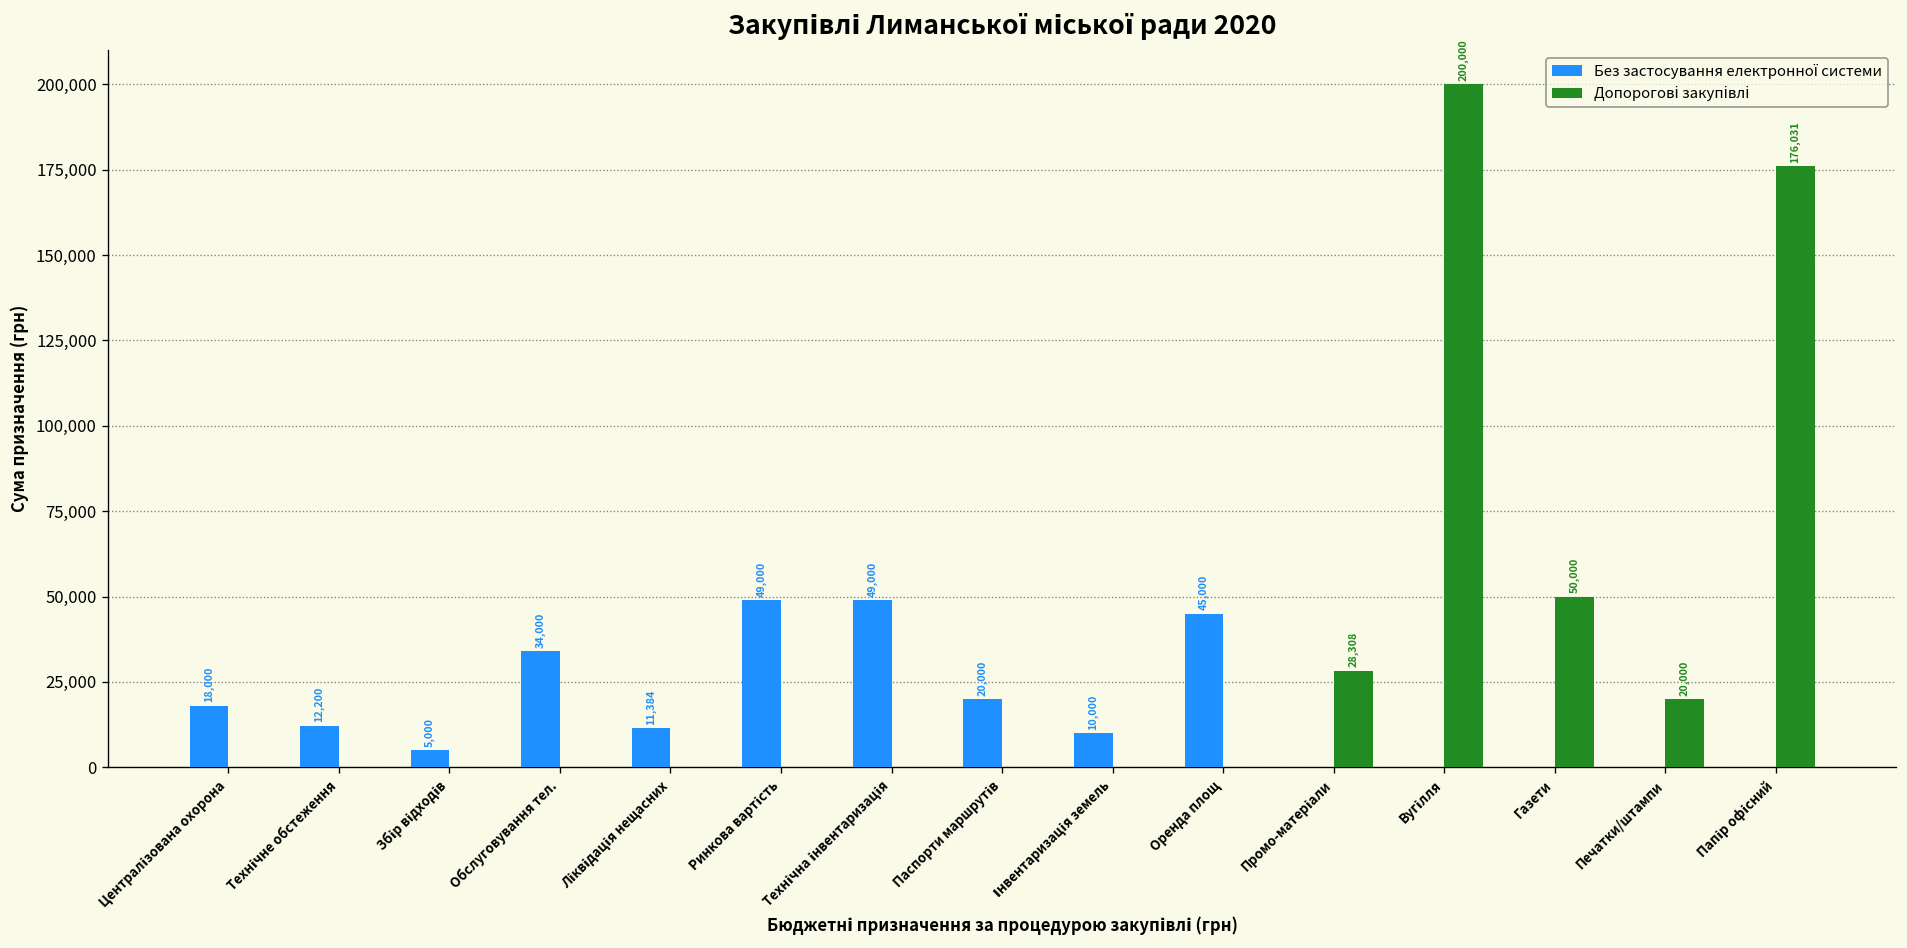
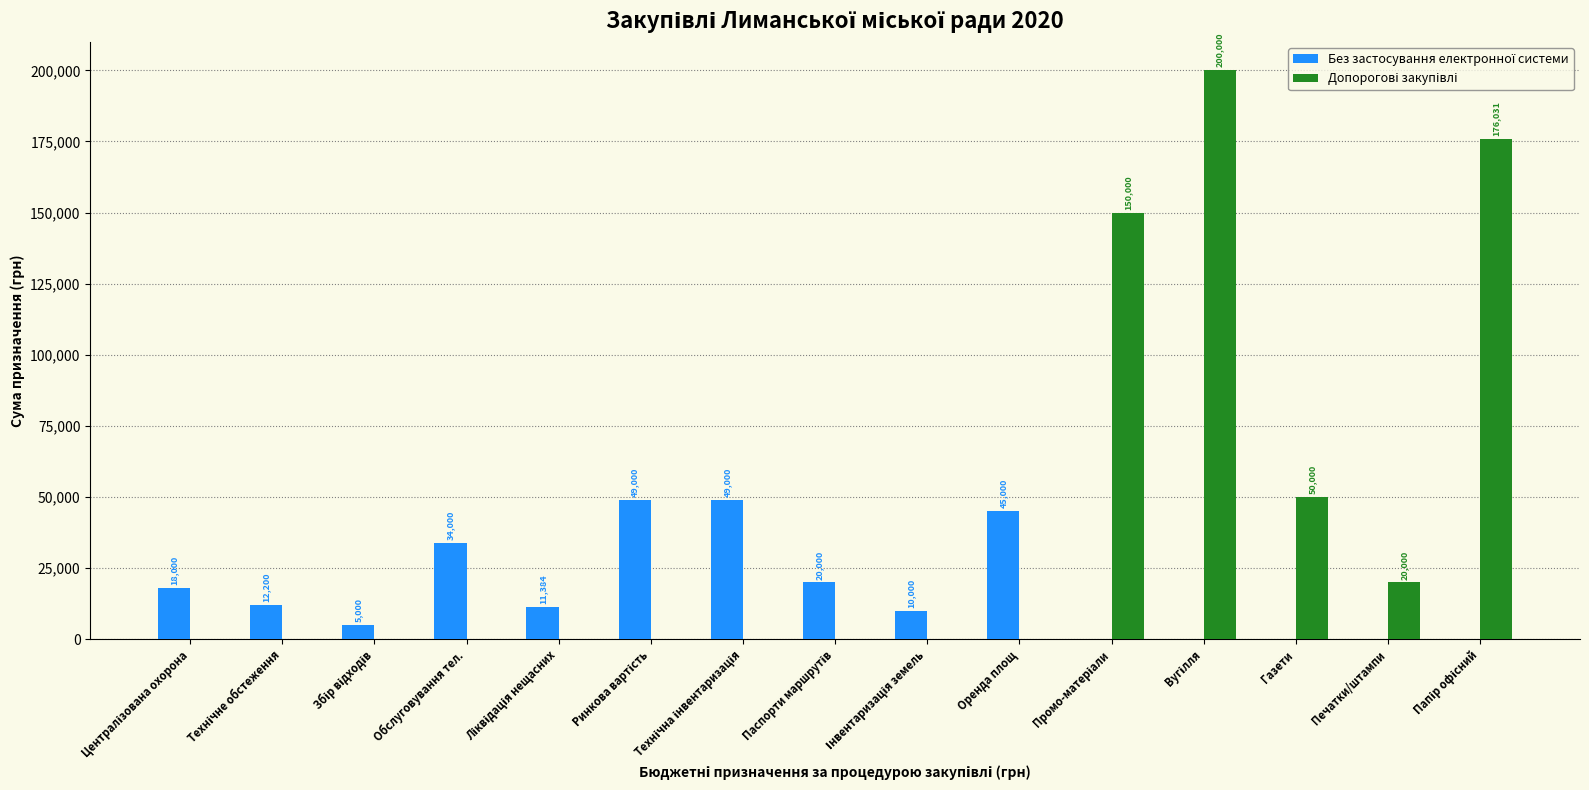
  {
    "Без застосування електронної системи": {
      "Централізована охорона": "18,000",
      "Технічне обстеження": "12,200",
      "Збір відходів": "5,000",
      "Обслуговування тел.": "34,000",
      "Ліквідація нещасних": "11,384",
      "Ринкова вартість": "49,000",
      "Технічна інвентаризація": "49,000",
      "Паспорти маршрутів": "20,000",
      "Інвентаризація земель": "10,000",
      "Оренда площ": "45,000"
    },
    "Допорогові закупівлі": {
-     "Промо-матеріали": "28,308",
+     "Промо-матеріали": "150,000",
      "Вугілля": "200,000",
      "Газети": "50,000",
      "Печатки/штампи": "20,000",
      "Папір офісний": "176,031"
    }
  }
